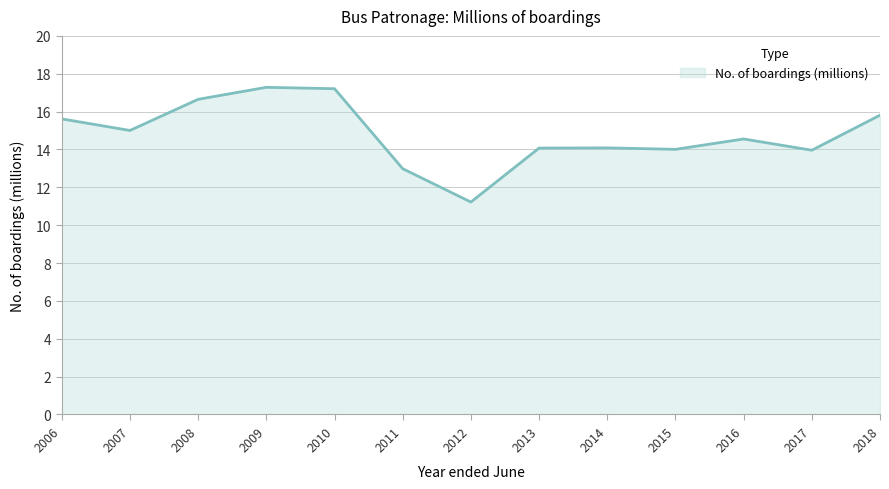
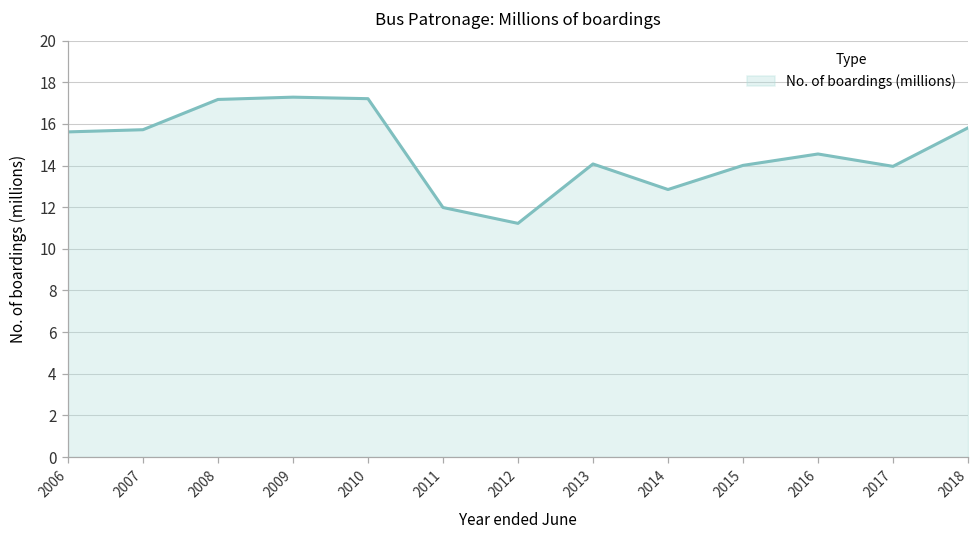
  {
    "2006": 15.6,
-   "2007": 15.0,
-   "2008": 16.6,
+   "2007": 15.7,
+   "2008": 17.2,
    "2009": 17.3,
    "2010": 17.2,
-   "2011": 13.0,
+   "2011": 12.0,
    "2012": 11.2,
    "2013": 14.1,
-   "2014": 14.1,
+   "2014": 12.8,
    "2015": 14.0,
    "2016": 14.6,
    "2017": 14.0,
    "2018": 15.8
  }
